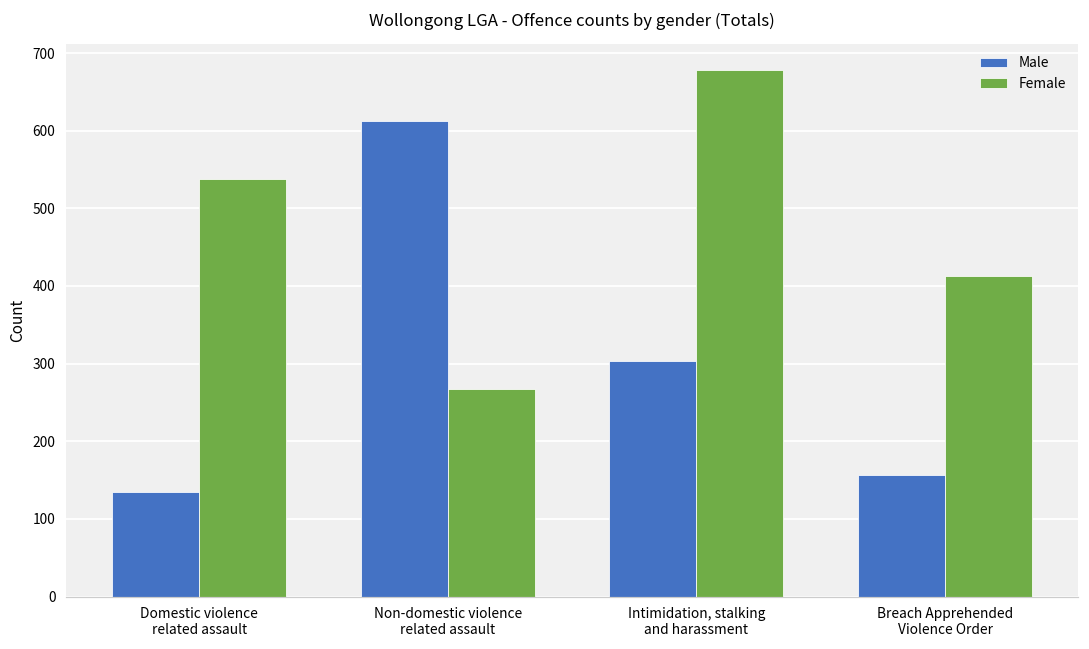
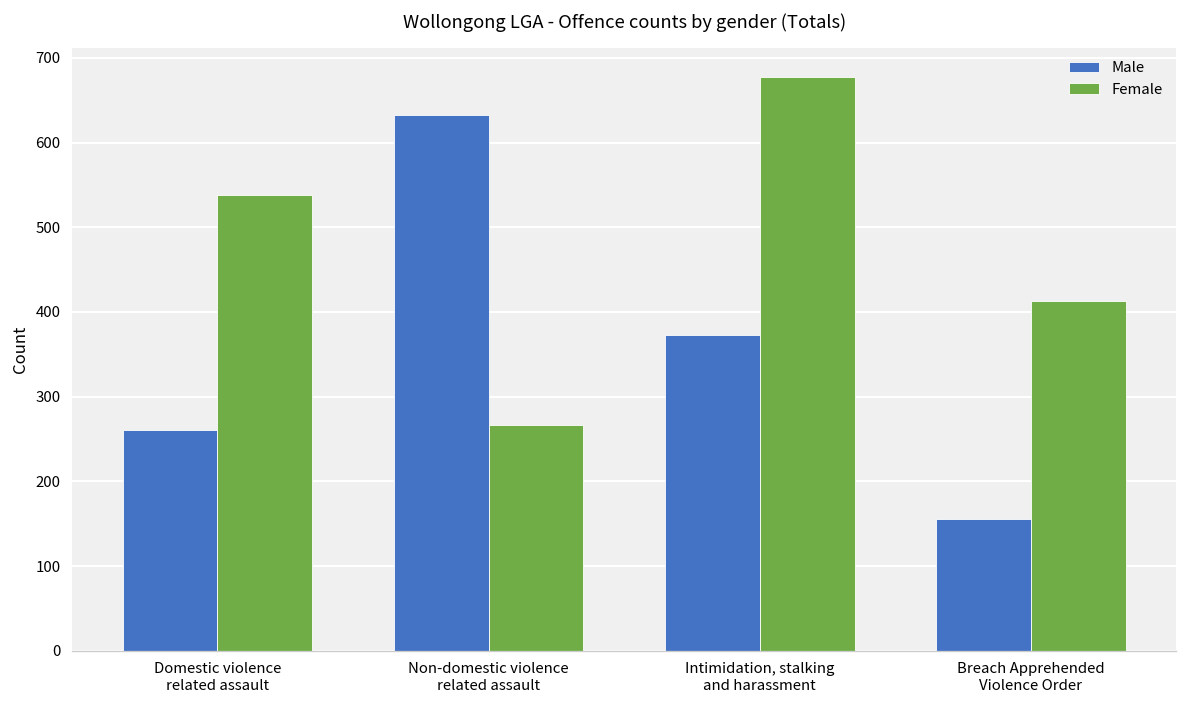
  {
    "Male": {
-     "Domestic violence related assault": 130,
-     "Non-domestic violence related assault": 610,
-     "Intimidation, stalking and harassment": 300,
+     "Domestic violence related assault": 260,
+     "Non-domestic violence related assault": 630,
+     "Intimidation, stalking and harassment": 370,
      "Breach Apprehended Violence Order": 160
    },
    "Female": {
      "Domestic violence related assault": 540,
      "Non-domestic violence related assault": 270,
      "Intimidation, stalking and harassment": 680,
      "Breach Apprehended Violence Order": 410
    }
  }
